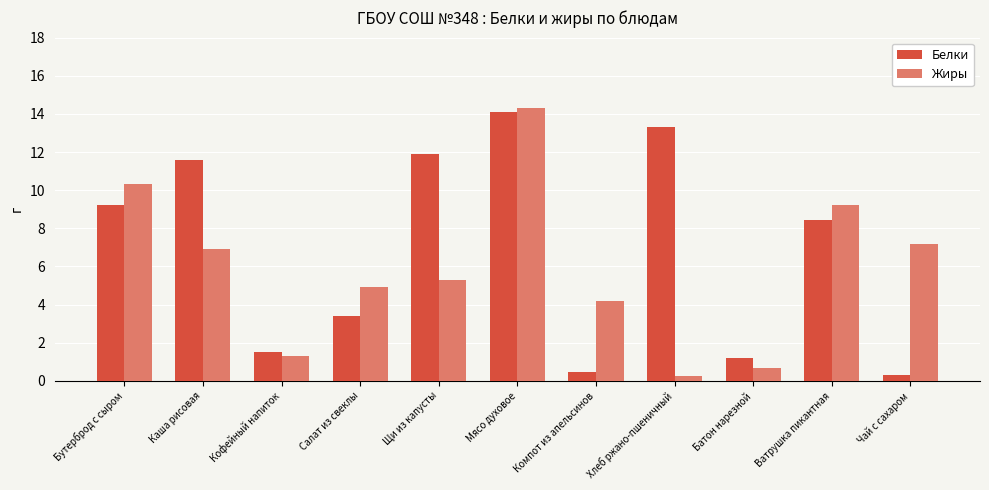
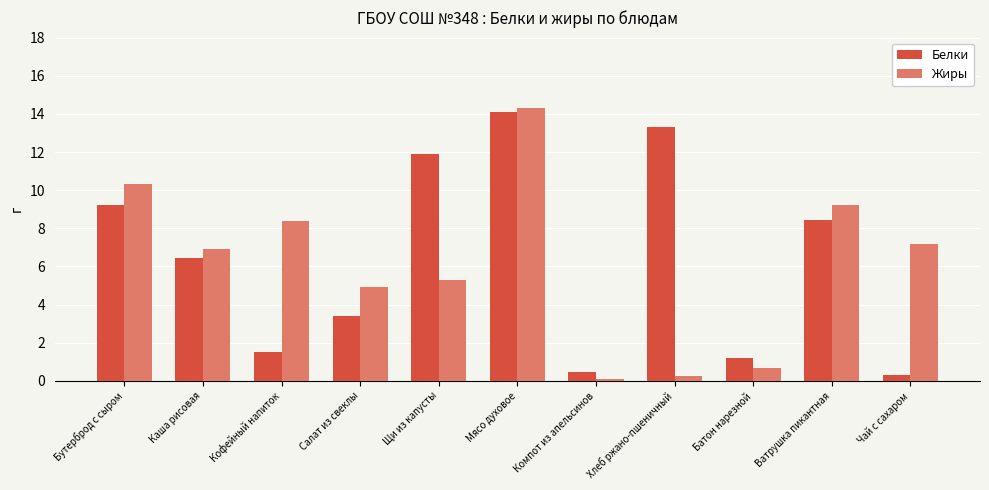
  {
    "Белки": {
      "Бутерброд с сыром": 9.2,
-     "Каша рисовая": 11.6,
+     "Каша рисовая": 6.5,
      "Кофейный напиток": 1.5,
      "Салат из свеклы": 3.4,
      "Щи из капусты": 11.9,
      "Мясо духовое": 14.1,
      "Компот из апельсинов": 0.5,
      "Хлеб ржано-пшеничный": 13.3,
      "Батон нарезной": 1.2,
      "Ватрушка пикантная": 8.4,
      "Чай с сахаром": 0.3
    },
    "Жиры": {
      "Бутерброд с сыром": 10.4,
      "Каша рисовая": 6.9,
-     "Кофейный напиток": 1.3,
+     "Кофейный напиток": 8.4,
      "Салат из свеклы": 4.9,
      "Щи из капусты": 5.3,
      "Мясо духовое": 14.3,
-     "Компот из апельсинов": 4.2,
+     "Компот из апельсинов": 0.1,
      "Хлеб ржано-пшеничный": 0.2,
      "Батон нарезной": 0.7,
      "Ватрушка пикантная": 9.2,
      "Чай с сахаром": 7.2
    }
  }
